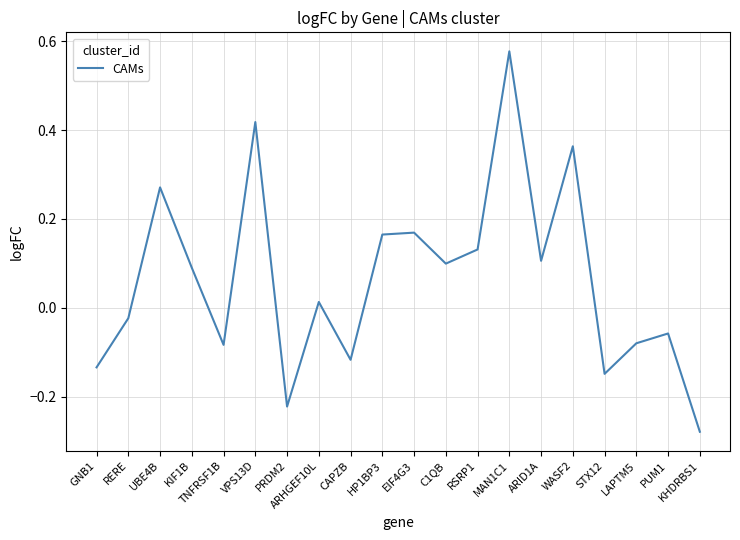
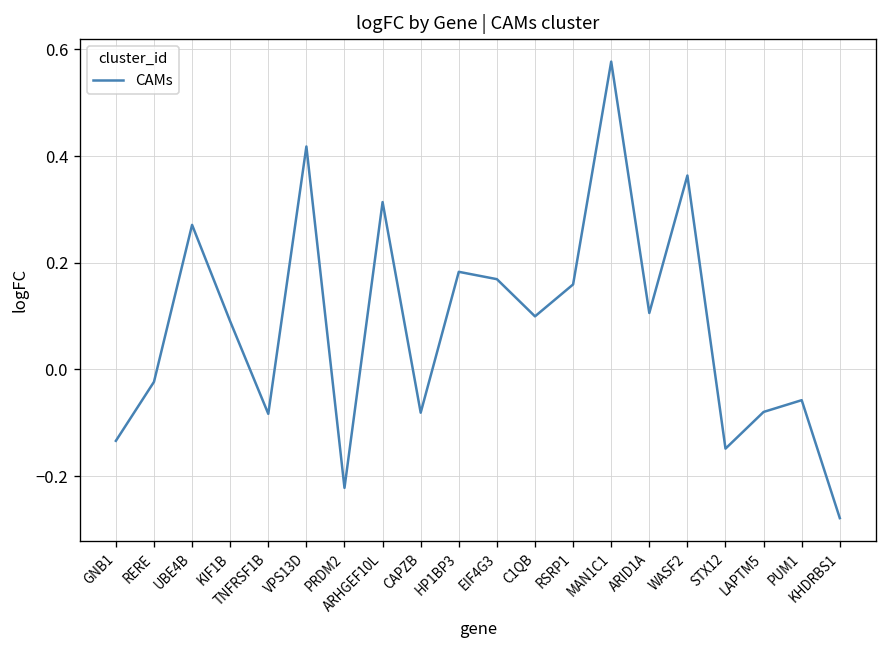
  {
    "GNB1": -0.13,
    "RERE": -0.02,
    "UBE4B": 0.27,
    "KIF1B": 0.09,
    "TNFRSF1B": -0.08,
    "VPS13D": 0.42,
    "PRDM2": -0.22,
-   "ARHGEF10L": 0.01,
-   "CAPZB": -0.12,
-   "HP1BP3": 0.16,
+   "ARHGEF10L": 0.31,
+   "CAPZB": -0.08,
+   "HP1BP3": 0.18,
    "EIF4G3": 0.17,
    "C1QB": 0.10,
-   "RSRP1": 0.13,
+   "RSRP1": 0.16,
    "MAN1C1": 0.58,
    "ARID1A": 0.11,
    "WASF2": 0.36,
    "STX12": -0.15,
    "LAPTM5": -0.08,
    "PUM1": -0.06,
    "KHDRBS1": -0.28
  }
